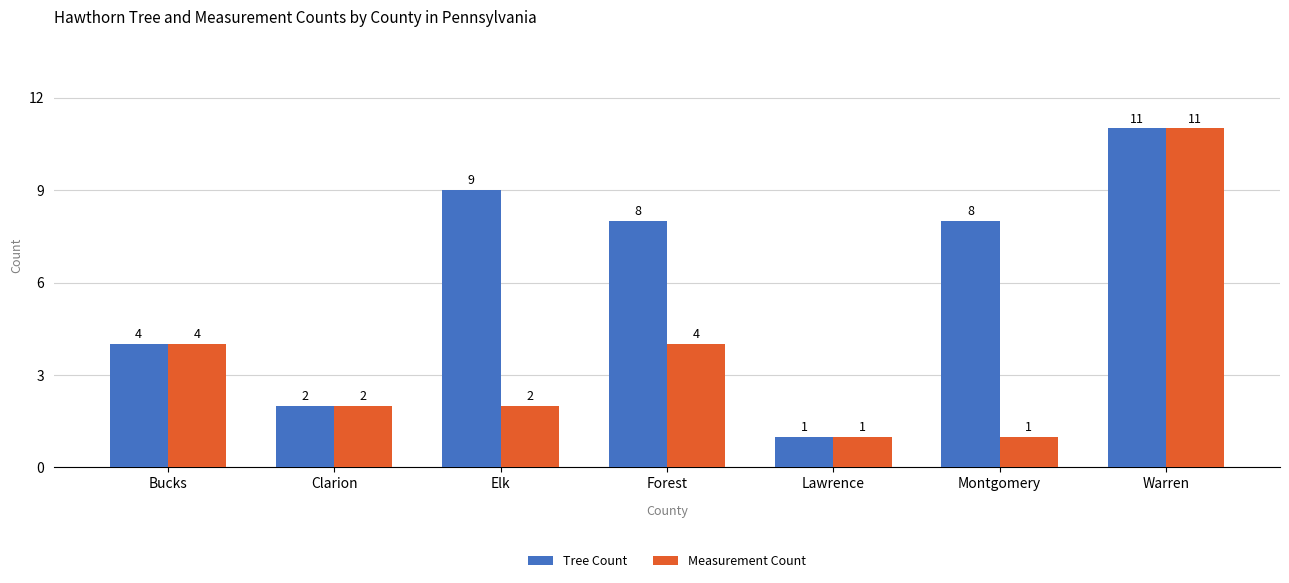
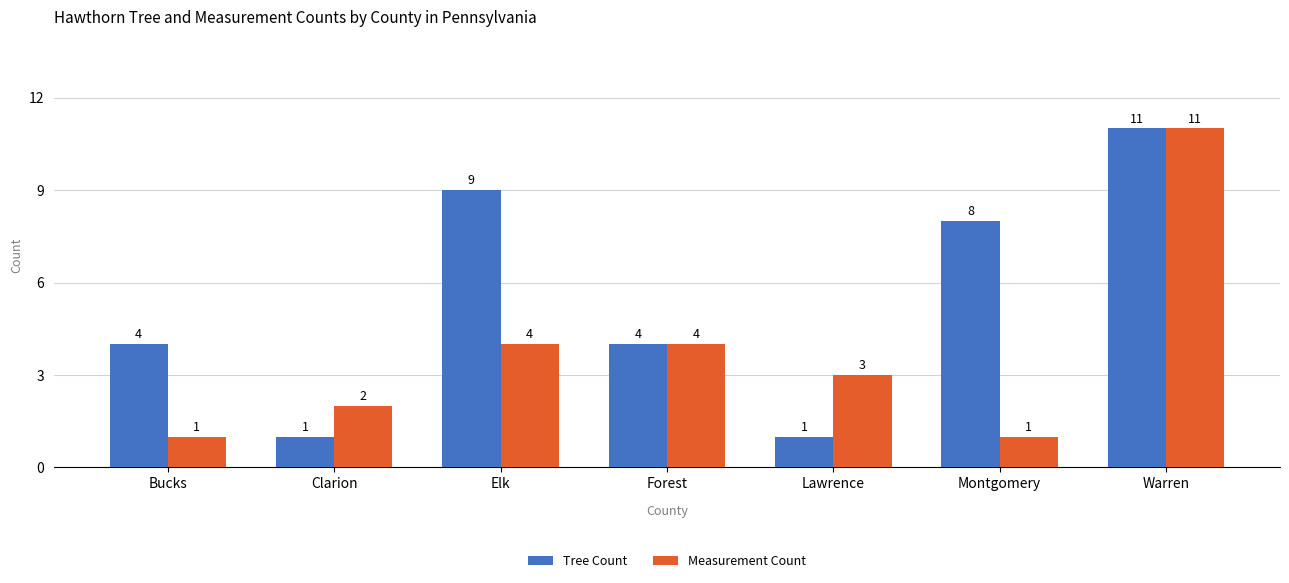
  {
    "Tree Count": {
      "Bucks": 4,
-     "Clarion": 2,
+     "Clarion": 1,
      "Elk": 9,
-     "Forest": 8,
+     "Forest": 4,
      "Lawrence": 1,
      "Montgomery": 8,
      "Warren": 11
    },
    "Measurement Count": {
-     "Bucks": 4,
+     "Bucks": 1,
      "Clarion": 2,
-     "Elk": 2,
+     "Elk": 4,
      "Forest": 4,
-     "Lawrence": 1,
+     "Lawrence": 3,
      "Montgomery": 1,
      "Warren": 11
    }
  }
